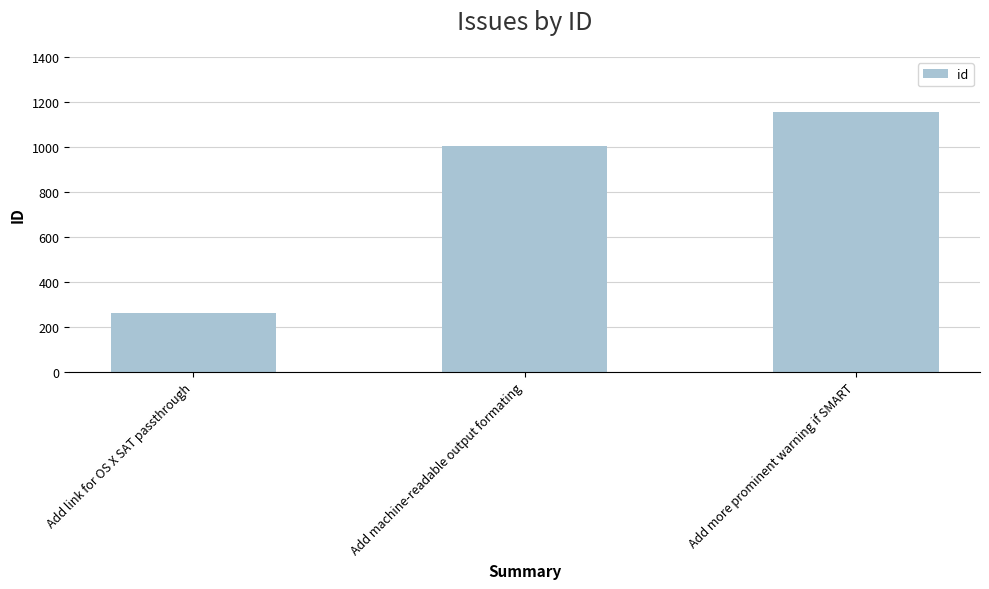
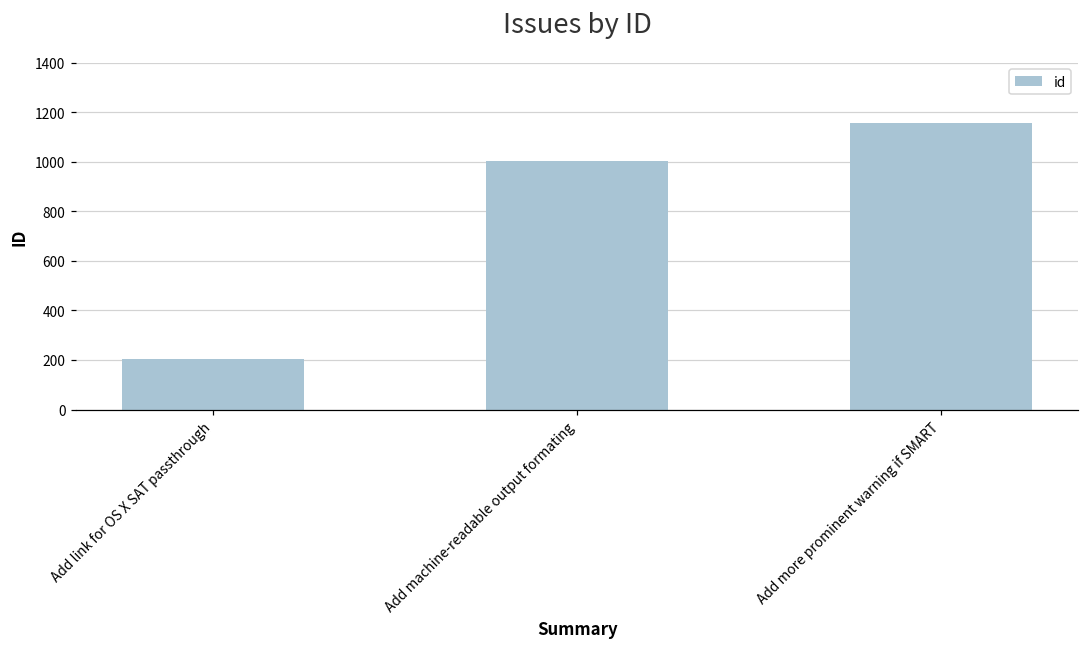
  {
-   "Add link for OS X SAT passthrough": 260,
+   "Add link for OS X SAT passthrough": 200,
    "Add machine-readable output formating": 1000,
    "Add more prominent warning if SMART": 1160
  }
